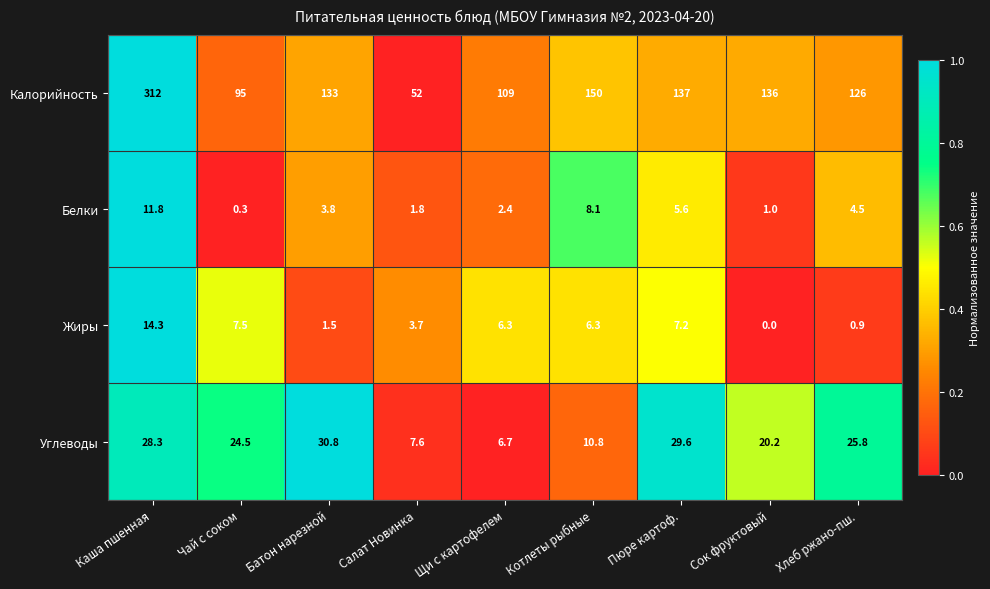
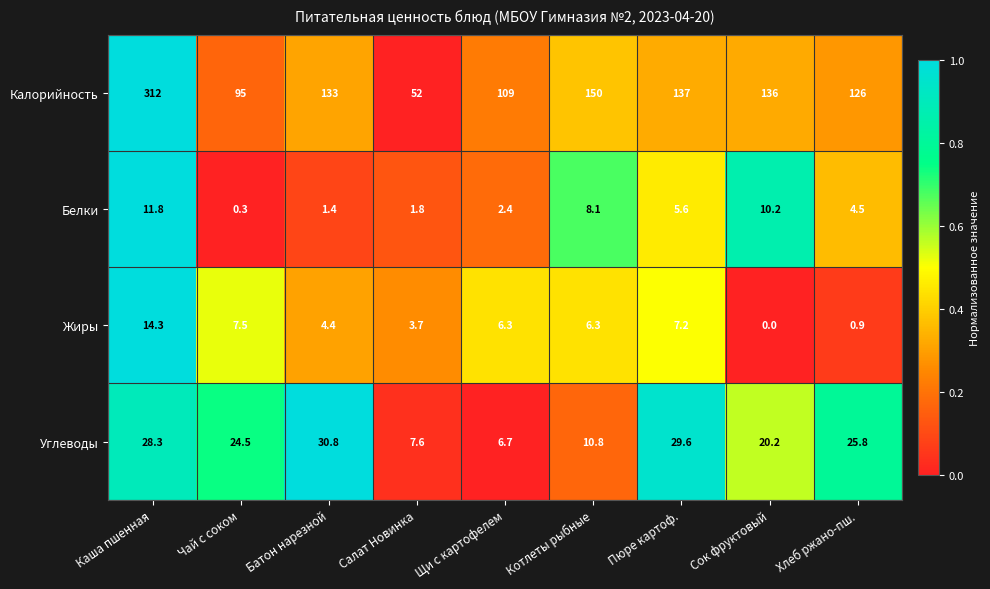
  {
    "Калорийность": {
      "Каша пшенная": 312,
      "Чай с соком": 95,
      "Батон нарезной": 133,
      "Салат Новинка": 52,
      "Щи с картофелем": 109,
      "Котлеты рыбные": 150,
      "Пюре картоф.": 137,
      "Сок фруктовый": 136,
      "Хлеб ржано-пш.": 126
    },
    "Белки": {
      "Каша пшенная": 11.8,
      "Чай с соком": 0.3,
-     "Батон нарезной": 3.8,
+     "Батон нарезной": 1.4,
      "Салат Новинка": 1.8,
      "Щи с картофелем": 2.4,
      "Котлеты рыбные": 8.1,
      "Пюре картоф.": 5.6,
-     "Сок фруктовый": 1.0,
+     "Сок фруктовый": 10.2,
      "Хлеб ржано-пш.": 4.5
    },
    "Жиры": {
      "Каша пшенная": 14.3,
      "Чай с соком": 7.5,
-     "Батон нарезной": 1.5,
+     "Батон нарезной": 4.4,
      "Салат Новинка": 3.7,
      "Щи с картофелем": 6.3,
      "Котлеты рыбные": 6.3,
      "Пюре картоф.": 7.2,
      "Сок фруктовый": 0.0,
      "Хлеб ржано-пш.": 0.9
    },
    "Углеводы": {
      "Каша пшенная": 28.3,
      "Чай с соком": 24.5,
      "Батон нарезной": 30.8,
      "Салат Новинка": 7.6,
      "Щи с картофелем": 6.7,
      "Котлеты рыбные": 10.8,
      "Пюре картоф.": 29.6,
      "Сок фруктовый": 20.2,
      "Хлеб ржано-пш.": 25.8
    }
  }
